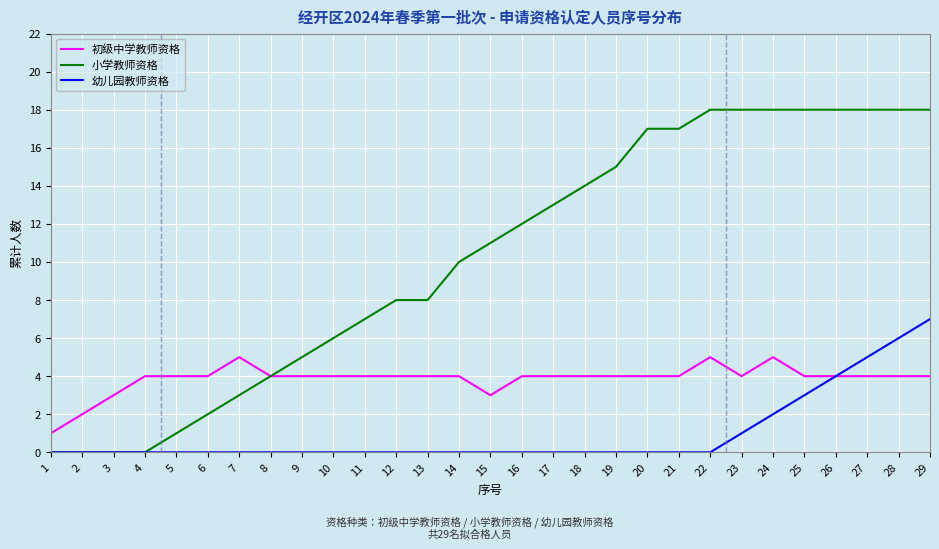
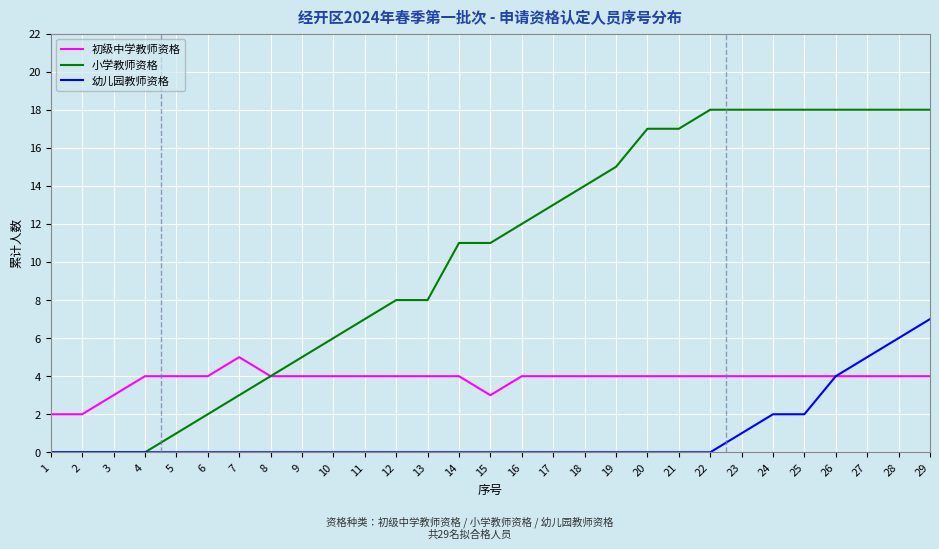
  {
    "初级中学教师资格": {
-     "1": 1,
+     "1": 2,
      "2": 2,
      "3": 3,
      "4": 4,
      "5": 4,
      "6": 4,
      "7": 5,
      "9": 4,
      "10": 4,
      "11": 4,
      "12": 4,
      "13": 4,
      "14": 4,
      "15": 3,
      "16": 4,
      "17": 4,
      "18": 4,
      "19": 4,
      "20": 4,
      "21": 4,
-     "22": 5,
+     "22": 4,
      "23": 4,
-     "24": 5,
+     "24": 4,
      "25": 4,
      "27": 4,
      "28": 4,
      "29": 4
    },
    "小学教师资格": {
      "5": 1,
      "6": 2,
      "7": 3,
      "9": 5,
      "10": 6,
      "11": 7,
      "12": 8,
      "13": 8,
-     "14": 10,
+     "14": 11,
      "15": 11,
      "16": 12,
      "17": 13,
      "18": 14,
      "19": 15,
      "20": 17,
      "21": 17,
      "22": 18,
      "23": 18,
      "24": 18,
      "25": 18,
      "26": 18,
      "27": 18,
      "28": 18,
      "29": 18
    },
    "幼儿园教师资格": {
      "5": 0,
      "6": 0,
      "7": 0,
      "8": 0,
      "9": 0,
      "10": 0,
      "11": 0,
      "12": 0,
      "13": 0,
      "14": 0,
      "15": 0,
      "16": 0,
      "17": 0,
      "18": 0,
      "19": 0,
      "20": 0,
      "21": 0,
      "22": 0,
      "23": 1,
      "24": 2,
-     "25": 3,
+     "25": 2,
      "27": 5,
      "28": 6,
      "29": 7
    }
  }
